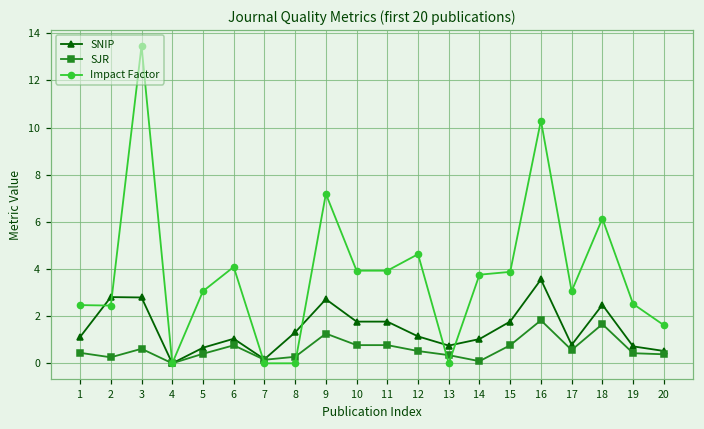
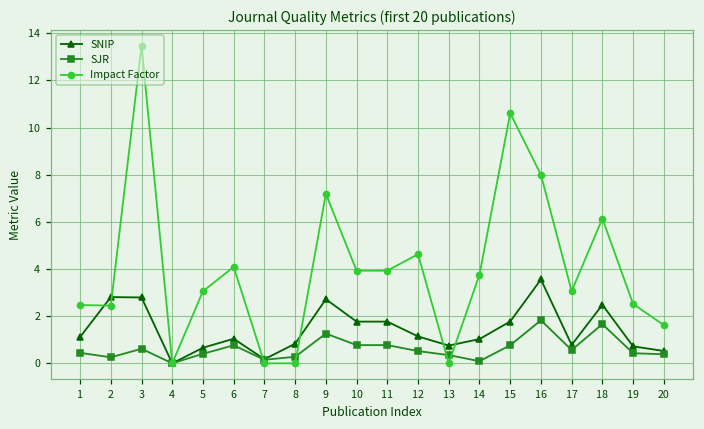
  {
    "SNIP": {
      "1": 1.1,
      "2": 2.8,
      "3": 2.8,
      "5": 0.7,
      "6": 1.0,
-     "8": 1.3,
+     "8": 0.8,
      "9": 2.7,
      "10": 1.8,
      "11": 1.8,
      "12": 1.1,
      "13": 0.8,
      "14": 1.0,
      "15": 1.8,
      "16": 3.6,
      "17": 0.8,
      "18": 2.5,
      "19": 0.7,
      "20": 0.5
    },
    "SJR": {
      "1": 0.4,
      "2": 0.3,
      "3": 0.6,
      "5": 0.4,
      "6": 0.8,
      "8": 0.3,
      "9": 1.3,
      "10": 0.8,
      "11": 0.8,
      "12": 0.5,
      "13": 0.3,
      "14": 0.1,
      "15": 0.8,
      "16": 1.8,
      "17": 0.6,
      "18": 1.7,
      "19": 0.4,
      "20": 0.4
    },
    "Impact Factor": {
      "1": 2.5,
      "2": 2.5,
      "5": 3.1,
      "6": 4.1,
      "7": 0.0,
      "8": 0.0,
      "9": 7.2,
      "10": 3.9,
      "11": 3.9,
      "12": 4.6,
      "13": 0.0,
      "14": 3.8,
-     "15": 3.9,
-     "16": 10.3,
+     "15": 10.6,
+     "16": 8.0,
      "17": 3.1,
      "18": 6.1,
      "19": 2.5,
      "20": 1.6
    }
  }
